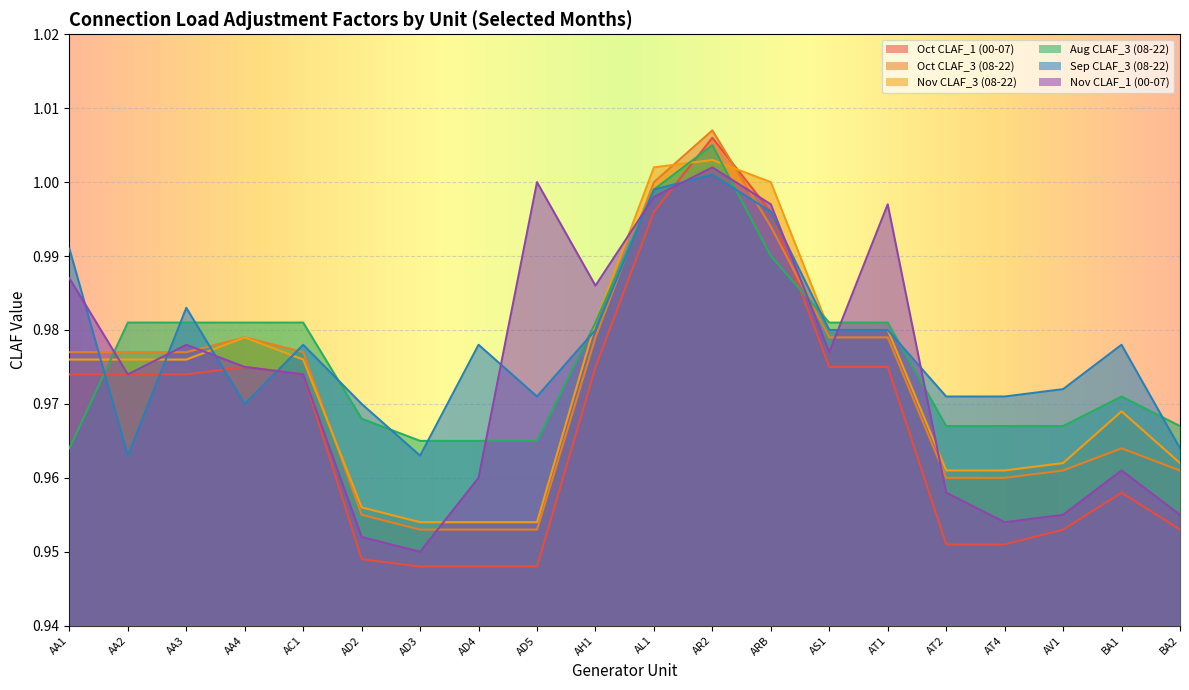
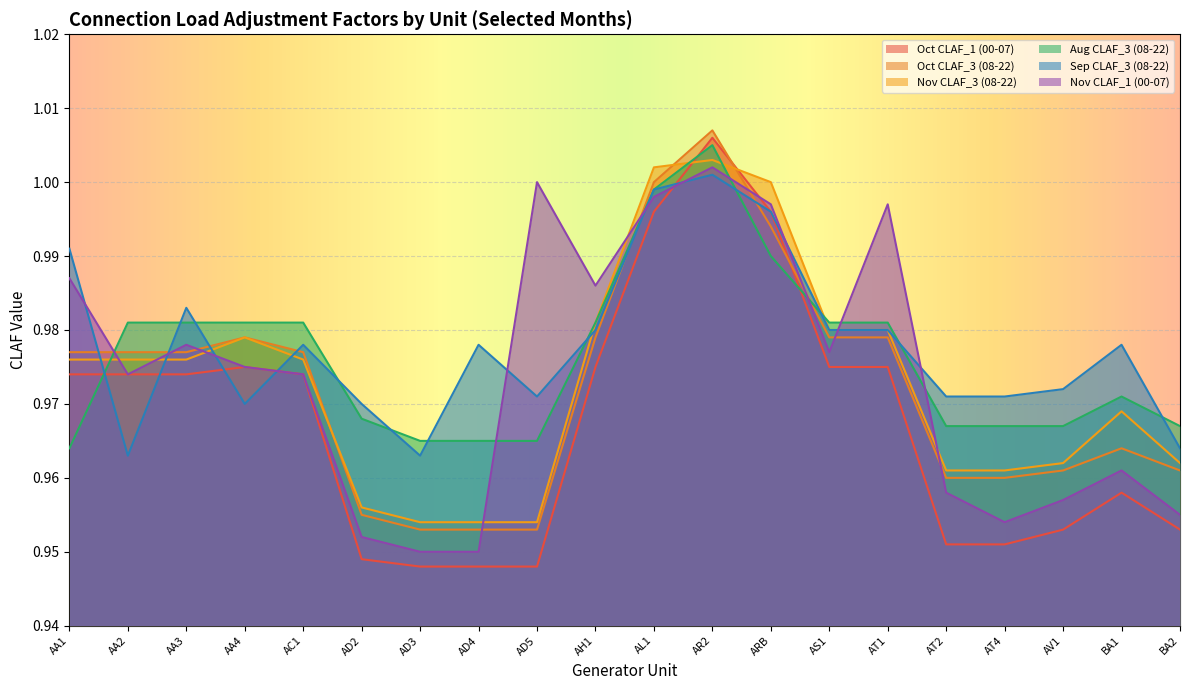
  {
    "Aug CLAF_3 (08-22)": {
      "AA1": 0.964,
      "AA2": 0.981,
      "AA3": 0.981,
      "AA4": 0.981,
      "AC1": 0.981,
      "AD2": 0.968,
      "AD3": 0.965,
      "AD4": 0.965,
      "AD5": 0.965,
      "AR2": 1.005,
      "ARB": 0.990,
      "AS1": 0.981,
      "AT1": 0.981,
      "AT2": 0.967,
      "AT4": 0.967,
      "AV1": 0.967,
      "BA1": 0.971,
      "BA2": 0.967
    },
    "Sep CLAF_3 (08-22)": {
      "AA1": 0.991,
      "AA2": 0.963,
      "AA3": 0.983,
      "AA4": 0.970,
      "AC1": 0.978,
      "AD2": 0.970,
      "AD3": 0.963,
      "AD4": 0.978,
      "AD5": 0.971,
      "AH1": 0.980,
      "AR2": 1.001,
      "AT2": 0.971,
      "AT4": 0.971,
      "AV1": 0.972,
      "BA1": 0.978,
      "BA2": 0.964
    },
    "Nov CLAF_1 (00-07)": {
      "AA1": 0.987,
      "AA3": 0.978,
      "AD2": 0.952,
      "AD3": 0.950,
-     "AD4": 0.96,
+     "AD4": 0.95,
      "AD5": 1.000,
      "AH1": 0.986,
      "AL1": 0.998,
      "AR2": 1.002,
      "ARB": 0.997,
      "AS1": 0.977,
      "AT1": 0.997,
      "AT2": 0.958,
      "AT4": 0.954,
-     "AV1": 0.955,
+     "AV1": 0.957,
      "BA1": 0.961,
      "BA2": 0.955
    }
  }
